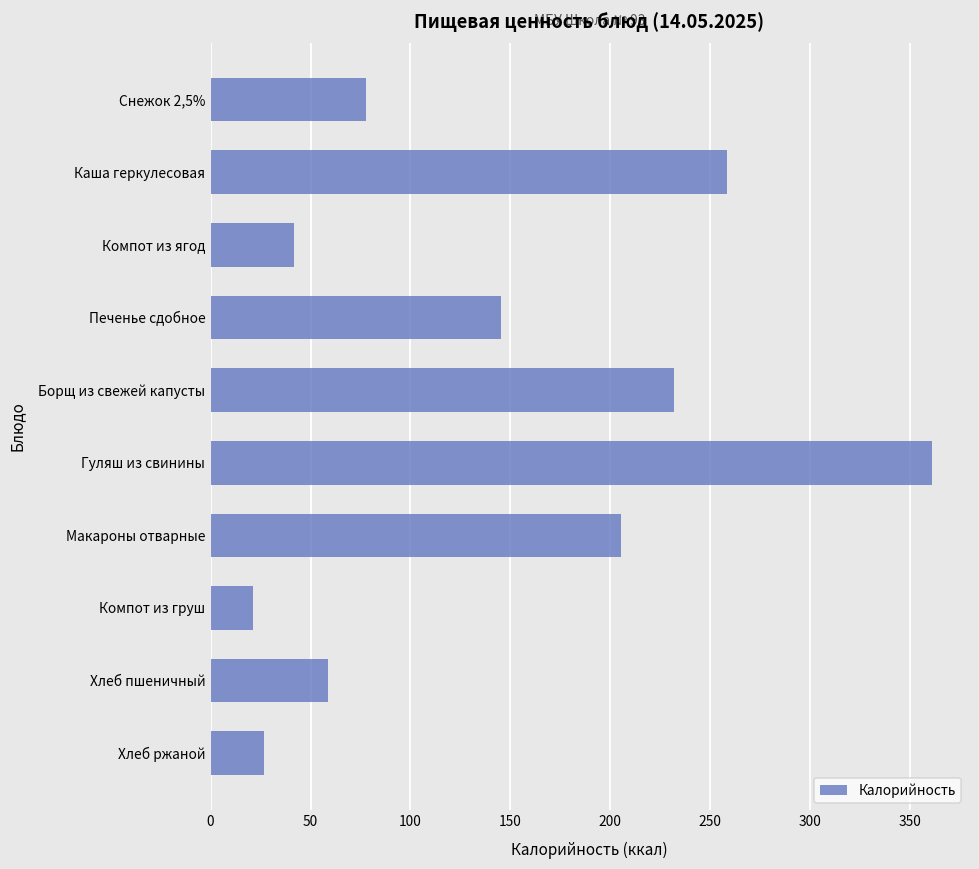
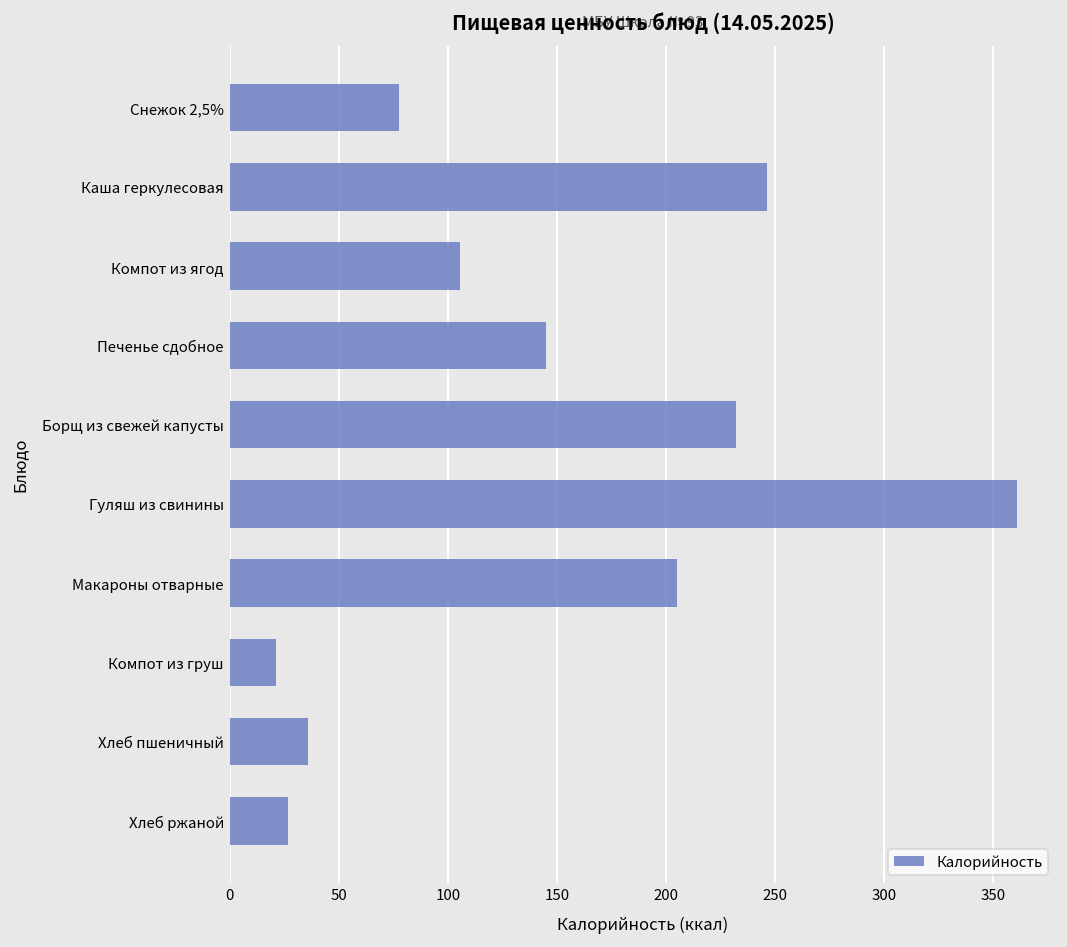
  {
    "Снежок 2,5%": 78,
-   "Каша геркулесовая": 258,
-   "Компот из ягод": 42,
+   "Каша геркулесовая": 246,
+   "Компот из ягод": 106,
    "Печенье сдобное": 145,
    "Борщ из свежей капусты": 232,
    "Гуляш из свинины": 361,
    "Макароны отварные": 205,
    "Компот из груш": 21,
-   "Хлеб пшеничный": 59,
+   "Хлеб пшеничный": 36,
    "Хлеб ржаной": 27
  }
